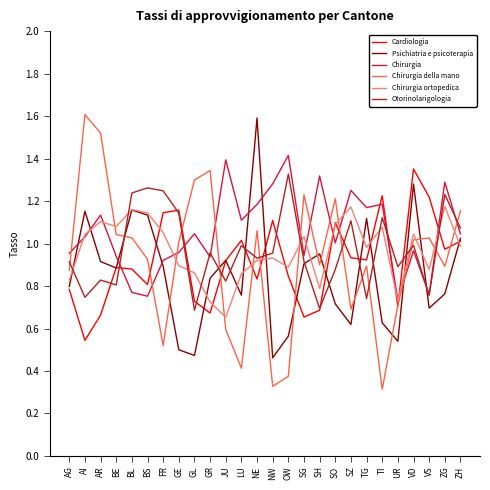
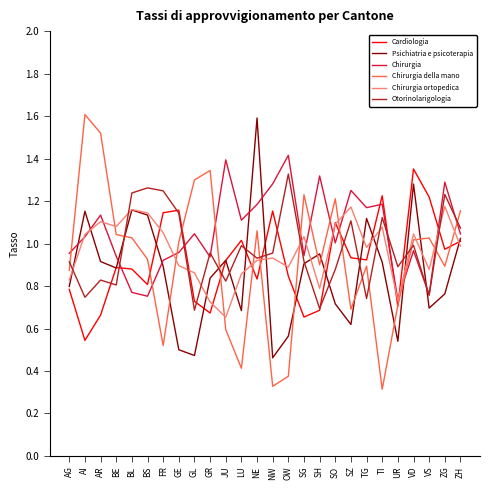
  {
    "Cardiologia": {
      "AG": 0.78,
      "AI": 0.54,
      "AR": 0.66,
      "BL": 0.88,
      "BS": 0.81,
      "FR": 1.15,
      "GE": 1.16,
      "GL": 0.73,
      "GR": 0.67,
      "LU": 1.02,
      "NE": 0.83,
-     "NW": 1.11,
+     "NW": 1.15,
      "OW": 0.85,
      "SG": 0.65,
      "SZ": 0.93,
      "TG": 0.92,
      "TI": 1.23,
      "VD": 1.35,
      "VS": 1.22,
      "ZG": 0.97,
      "ZH": 1.01
    },
    "Psichiatria e psicoterapia": {
      "AG": 0.80,
      "AI": 1.15,
      "AR": 0.92,
      "FR": 0.89,
      "GE": 0.50,
      "GL": 0.47,
      "GR": 0.84,
-     "LU": 0.76,
+     "LU": 0.68,
      "NE": 1.59,
      "NW": 0.46,
      "OW": 0.56,
      "SH": 0.95,
      "SO": 0.72,
      "SZ": 0.62,
      "TG": 1.12,
-     "TI": 0.63,
+     "TI": 0.91,
      "UR": 0.54,
      "VD": 1.28,
      "VS": 0.70,
      "ZG": 0.76,
      "ZH": 1.02
    }
  }
